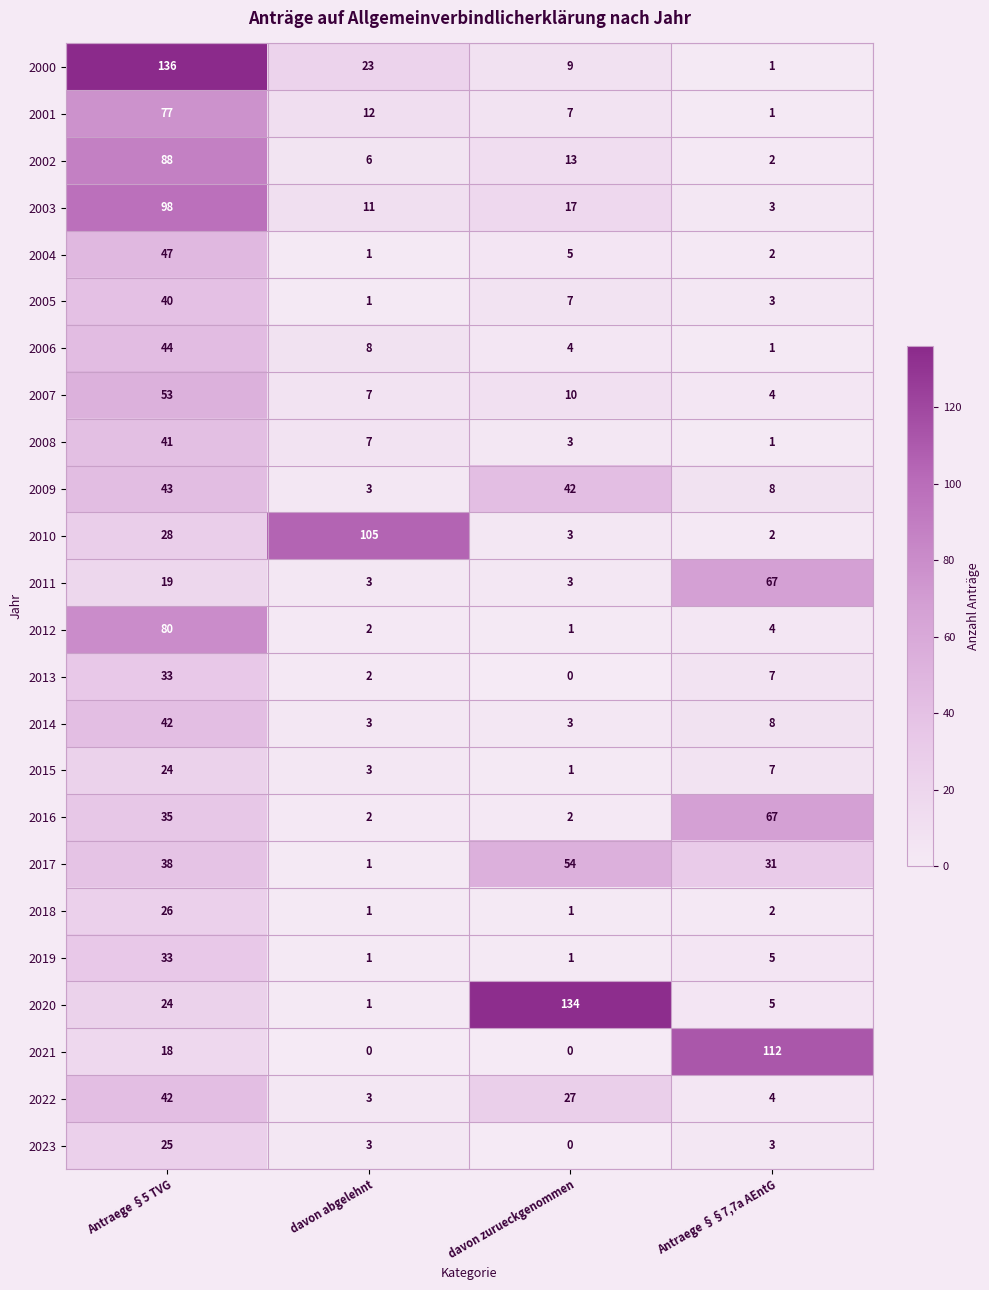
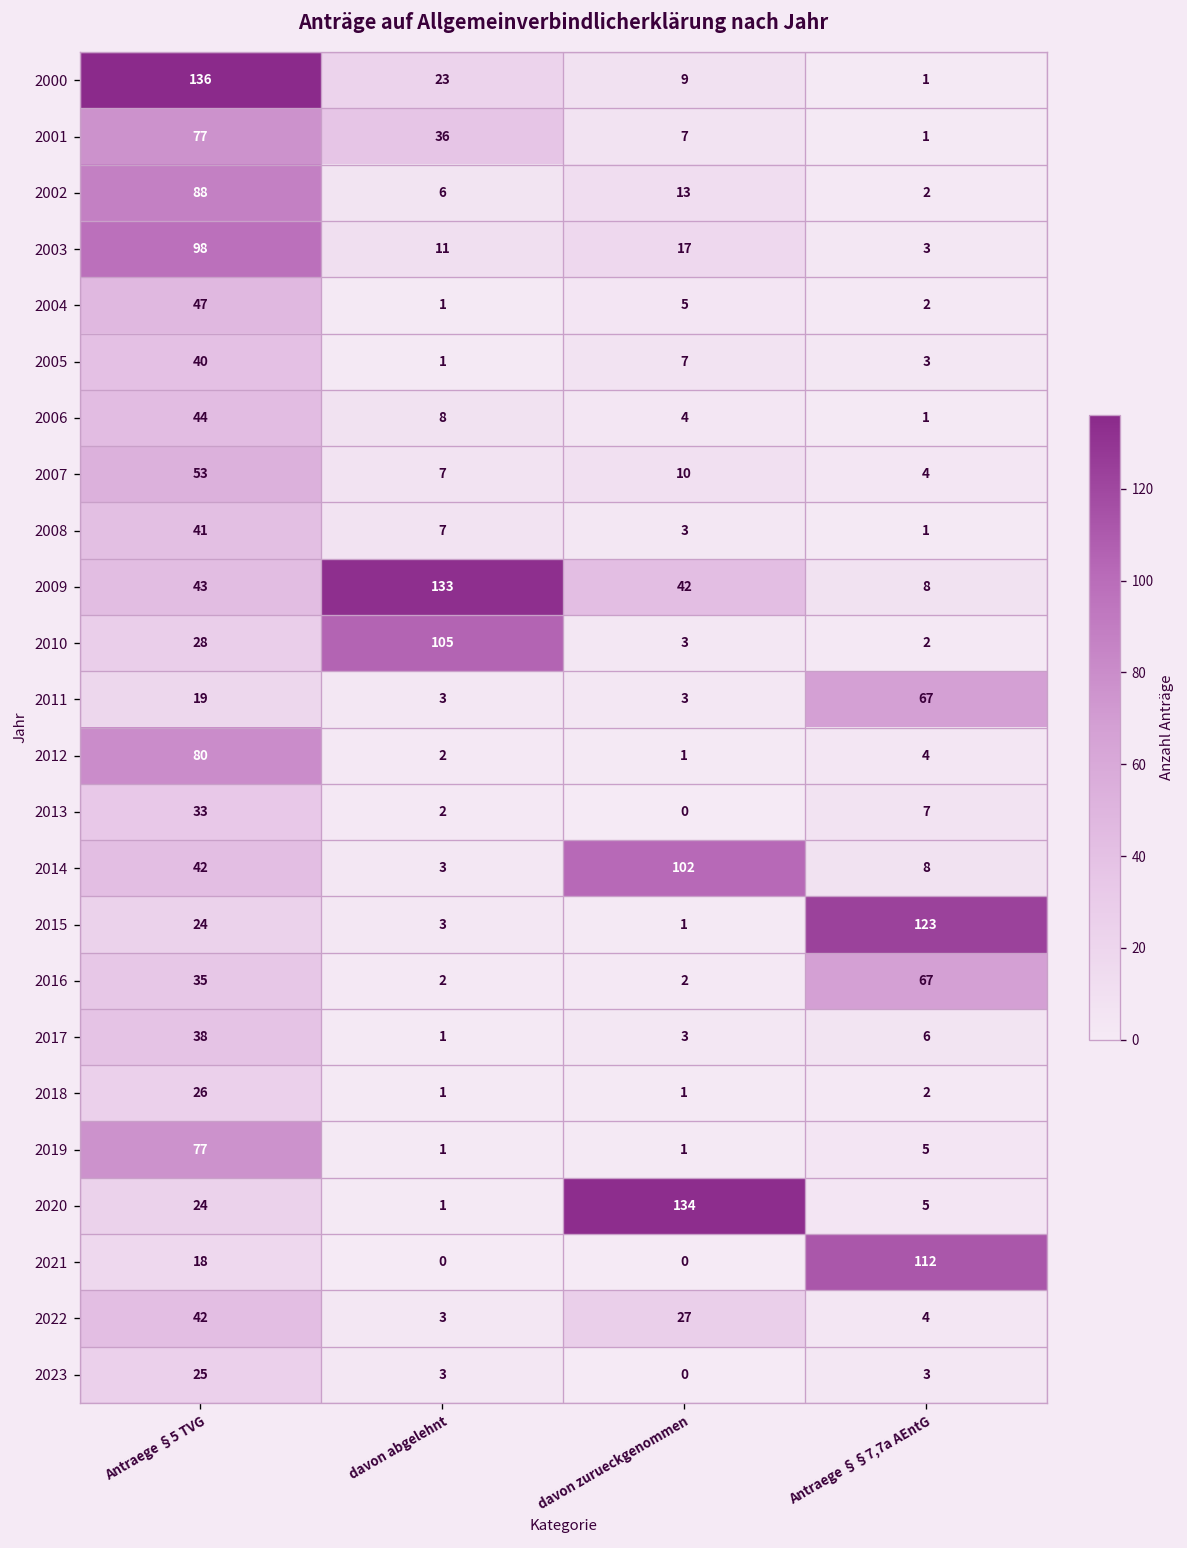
  {
    "2000": {
      "Antraege §5 TVG": 136,
      "davon abgelehnt": 23,
      "davon zurueckgenommen": 9,
      "Antraege §§7,7a AEntG": 1
    },
    "2001": {
      "Antraege §5 TVG": 77,
-     "davon abgelehnt": 12,
+     "davon abgelehnt": 36,
      "davon zurueckgenommen": 7,
      "Antraege §§7,7a AEntG": 1
    },
    "2002": {
      "Antraege §5 TVG": 88,
      "davon abgelehnt": 6,
      "davon zurueckgenommen": 13,
      "Antraege §§7,7a AEntG": 2
    },
    "2003": {
      "Antraege §5 TVG": 98,
      "davon abgelehnt": 11,
      "davon zurueckgenommen": 17,
      "Antraege §§7,7a AEntG": 3
    },
    "2004": {
      "Antraege §5 TVG": 47,
      "davon abgelehnt": 1,
      "davon zurueckgenommen": 5,
      "Antraege §§7,7a AEntG": 2
    },
    "2005": {
      "Antraege §5 TVG": 40,
      "davon abgelehnt": 1,
      "davon zurueckgenommen": 7,
      "Antraege §§7,7a AEntG": 3
    },
    "2006": {
      "Antraege §5 TVG": 44,
      "davon abgelehnt": 8,
      "davon zurueckgenommen": 4,
      "Antraege §§7,7a AEntG": 1
    },
    "2007": {
      "Antraege §5 TVG": 53,
      "davon abgelehnt": 7,
      "davon zurueckgenommen": 10,
      "Antraege §§7,7a AEntG": 4
    },
    "2008": {
      "Antraege §5 TVG": 41,
      "davon abgelehnt": 7,
      "davon zurueckgenommen": 3,
      "Antraege §§7,7a AEntG": 1
    },
    "2009": {
      "Antraege §5 TVG": 43,
-     "davon abgelehnt": 3,
+     "davon abgelehnt": 133,
      "davon zurueckgenommen": 42,
      "Antraege §§7,7a AEntG": 8
    },
    "2010": {
      "Antraege §5 TVG": 28,
      "davon abgelehnt": 105,
      "davon zurueckgenommen": 3,
      "Antraege §§7,7a AEntG": 2
    },
    "2011": {
      "Antraege §5 TVG": 19,
      "davon abgelehnt": 3,
      "davon zurueckgenommen": 3,
      "Antraege §§7,7a AEntG": 67
    },
    "2012": {
      "Antraege §5 TVG": 80,
      "davon abgelehnt": 2,
      "davon zurueckgenommen": 1,
      "Antraege §§7,7a AEntG": 4
    },
    "2013": {
      "Antraege §5 TVG": 33,
      "davon abgelehnt": 2,
      "davon zurueckgenommen": 0,
      "Antraege §§7,7a AEntG": 7
    },
    "2014": {
      "Antraege §5 TVG": 42,
      "davon abgelehnt": 3,
-     "davon zurueckgenommen": 3,
+     "davon zurueckgenommen": 102,
      "Antraege §§7,7a AEntG": 8
    },
    "2015": {
      "Antraege §5 TVG": 24,
      "davon abgelehnt": 3,
      "davon zurueckgenommen": 1,
-     "Antraege §§7,7a AEntG": 7
+     "Antraege §§7,7a AEntG": 123
    },
    "2016": {
      "Antraege §5 TVG": 35,
      "davon abgelehnt": 2,
      "davon zurueckgenommen": 2,
      "Antraege §§7,7a AEntG": 67
    },
    "2017": {
      "Antraege §5 TVG": 38,
      "davon abgelehnt": 1,
-     "davon zurueckgenommen": 54,
-     "Antraege §§7,7a AEntG": 31
+     "davon zurueckgenommen": 3,
+     "Antraege §§7,7a AEntG": 6
    },
    "2018": {
      "Antraege §5 TVG": 26,
      "davon abgelehnt": 1,
      "davon zurueckgenommen": 1,
      "Antraege §§7,7a AEntG": 2
    },
    "2019": {
-     "Antraege §5 TVG": 33,
+     "Antraege §5 TVG": 77,
      "davon abgelehnt": 1,
      "davon zurueckgenommen": 1,
      "Antraege §§7,7a AEntG": 5
    },
    "2020": {
      "Antraege §5 TVG": 24,
      "davon abgelehnt": 1,
      "davon zurueckgenommen": 134,
      "Antraege §§7,7a AEntG": 5
    },
    "2021": {
      "Antraege §5 TVG": 18,
      "davon abgelehnt": 0,
      "davon zurueckgenommen": 0,
      "Antraege §§7,7a AEntG": 112
    },
    "2022": {
      "Antraege §5 TVG": 42,
      "davon abgelehnt": 3,
      "davon zurueckgenommen": 27,
      "Antraege §§7,7a AEntG": 4
    },
    "2023": {
      "Antraege §5 TVG": 25,
      "davon abgelehnt": 3,
      "davon zurueckgenommen": 0,
      "Antraege §§7,7a AEntG": 3
    }
  }
